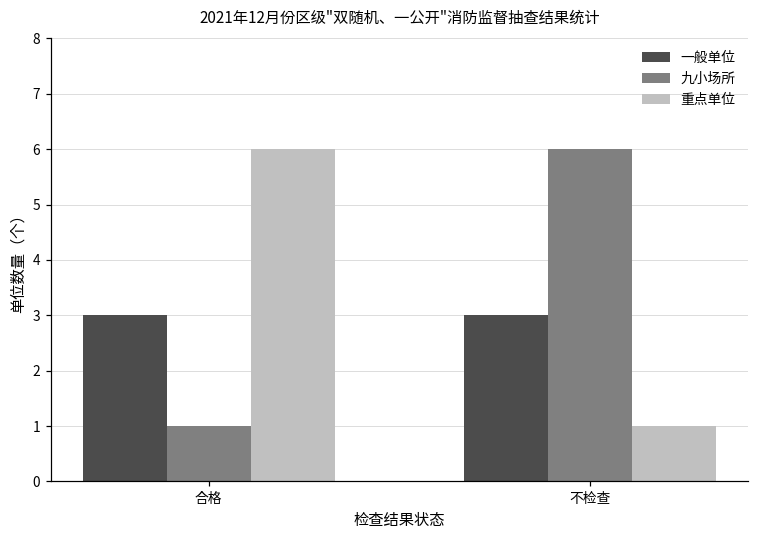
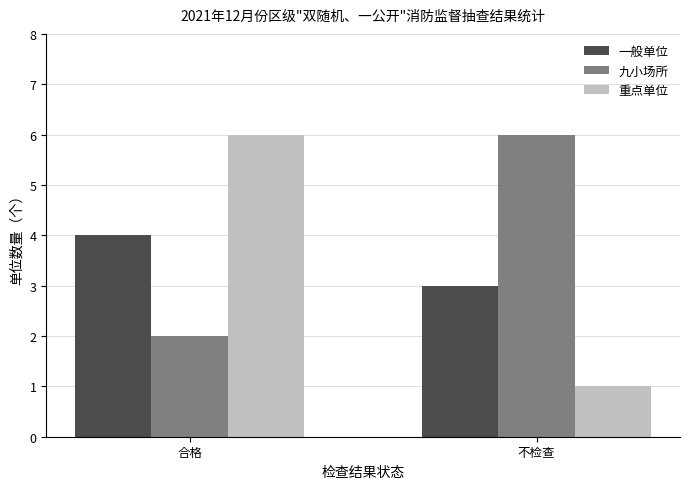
  {
    "一般单位": {
-     "合格": 3,
+     "合格": 4,
      "不检查": 3
    },
    "九小场所": {
-     "合格": 1,
+     "合格": 2,
      "不检查": 6
    },
    "重点单位": {
      "合格": 6,
      "不检查": 1
    }
  }
